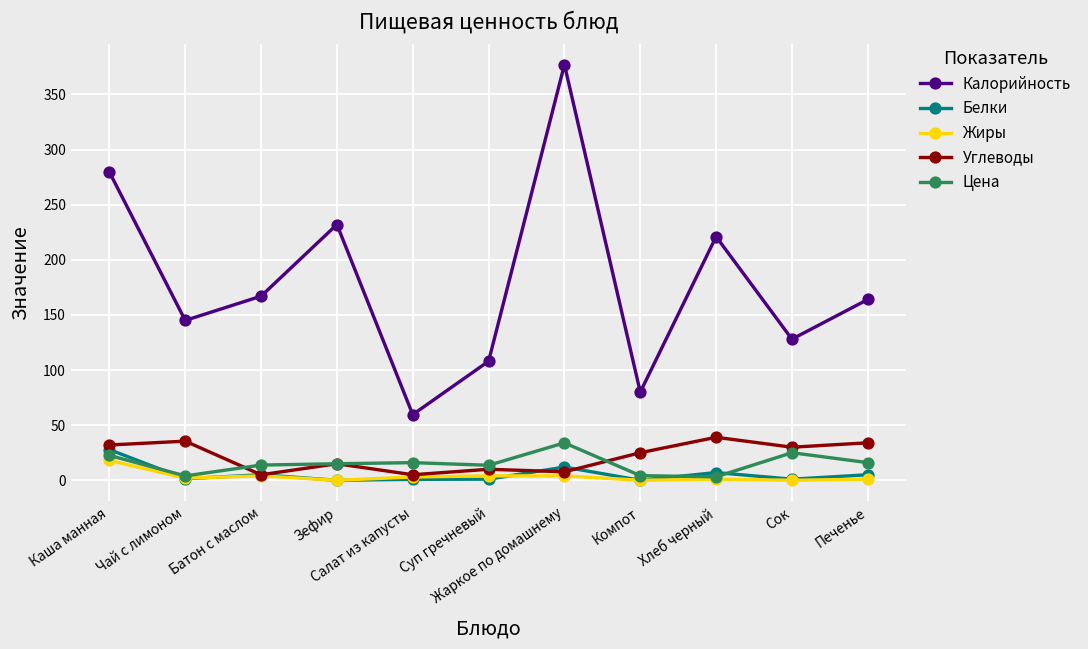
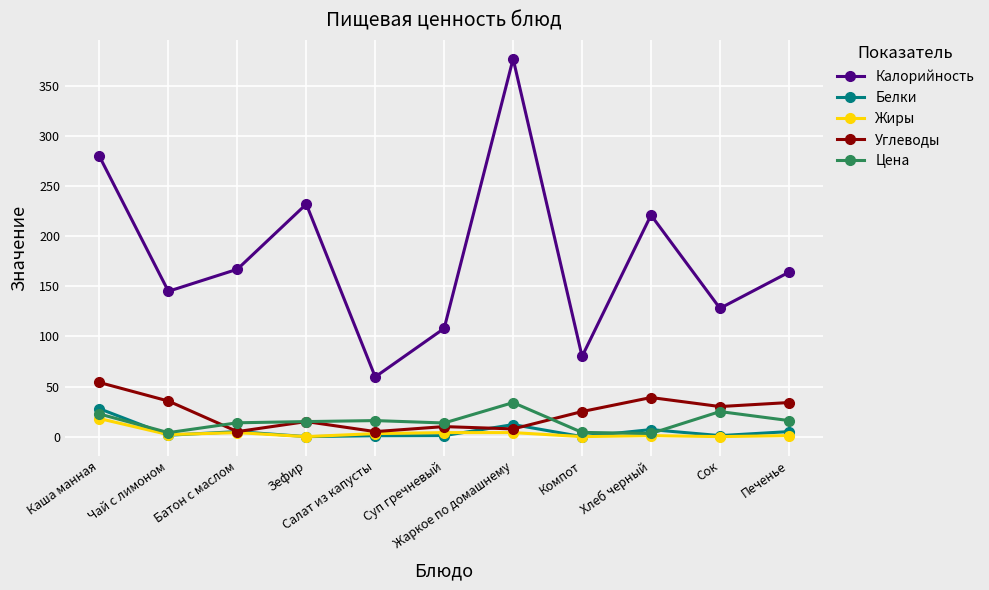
  {
    "Калорийность": {
      "Каша манная": 280,
      "Чай с лимоном": 145,
      "Батон с маслом": 167,
      "Зефир": 232,
      "Салат из капусты": 60,
      "Суп гречневый": 108,
      "Жаркое по домашнему": 377,
      "Компот": 80,
      "Хлеб черный": 221,
      "Сок": 128,
      "Печенье": 164
    },
    "Белки": {
      "Каша манная": 28,
      "Суп гречневый": 1,
      "Жаркое по домашнему": 12,
      "Хлеб черный": 7,
      "Печенье": 5
    },
    "Жиры": {
      "Каша манная": 18,
      "Суп гречневый": 4,
      "Жаркое по домашнему": 4,
      "Печенье": 1
    },
    "Углеводы": {
-     "Каша манная": 32,
+     "Каша манная": 54,
      "Чай с лимоном": 35,
      "Суп гречневый": 10,
      "Жаркое по домашнему": 8,
      "Компот": 25,
      "Хлеб черный": 39,
      "Сок": 30,
      "Печенье": 34
    },
    "Цена": {
      "Каша манная": 23,
      "Батон с маслом": 14,
      "Салат из капусты": 16,
      "Суп гречневый": 14,
      "Жаркое по домашнему": 34,
      "Компот": 4,
      "Сок": 25,
      "Печенье": 16
    }
  }
